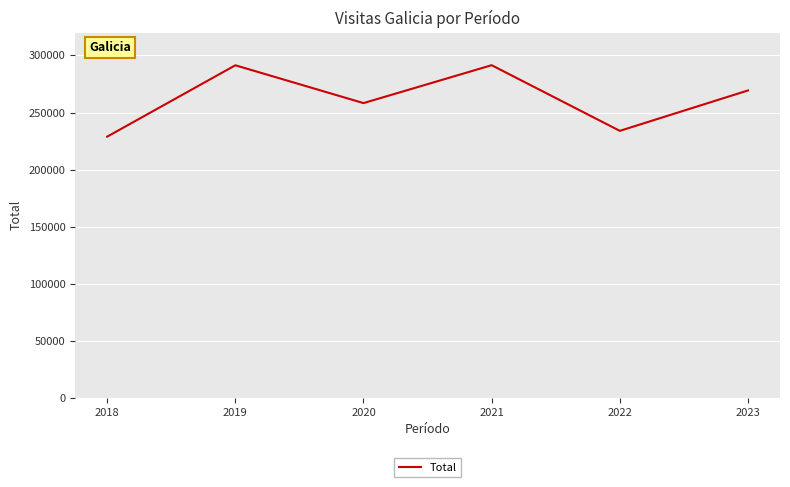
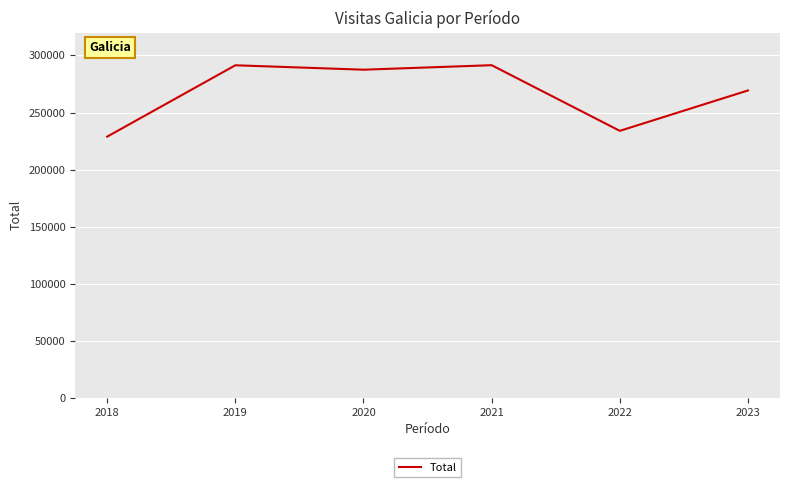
  {
    "2018": 229000,
    "2019": 291000,
-   "2020": 258000,
+   "2020": 288000,
    "2021": 291000,
    "2022": 234000,
    "2023": 269000
  }
